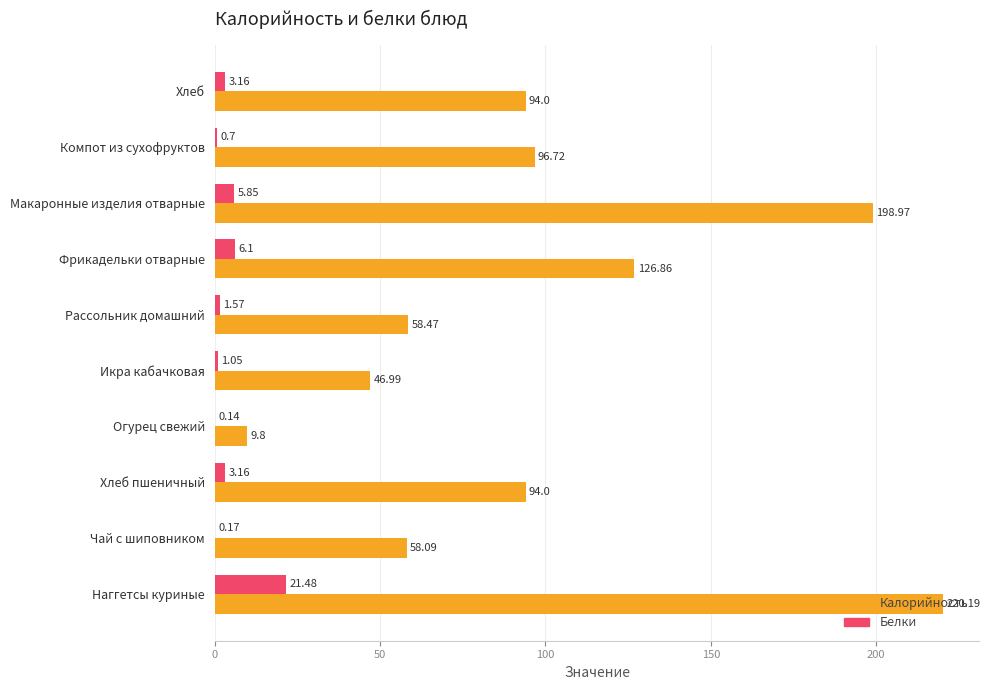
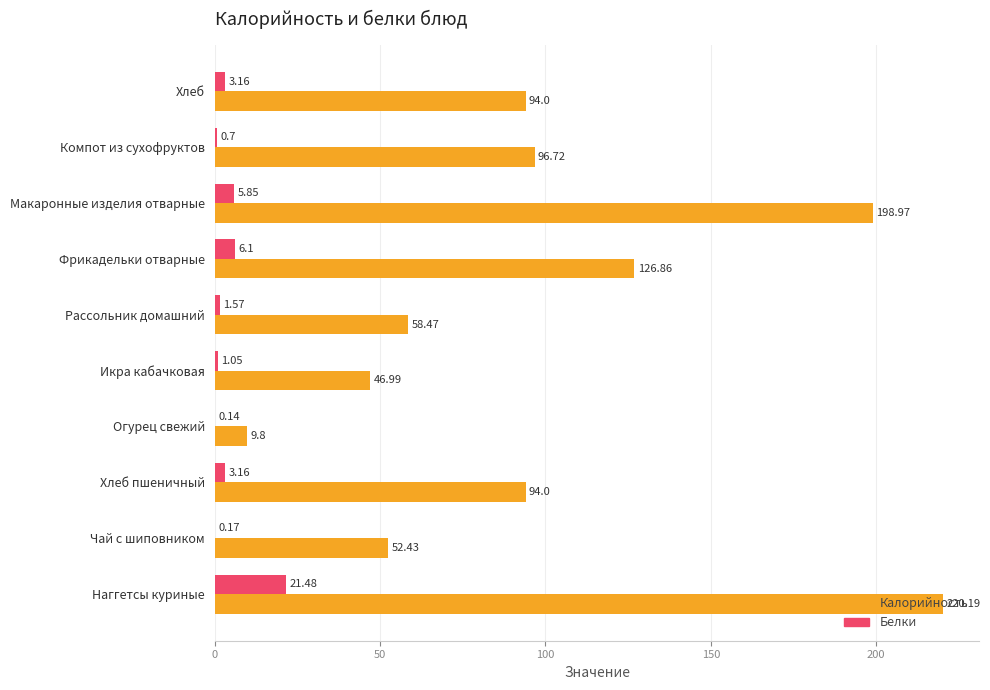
  {
    "Калорийность": {
      "Хлеб": 94.0,
      "Компот из сухофруктов": 96.72,
      "Макаронные изделия отварные": 198.97,
      "Фрикадельки отварные": 126.86,
      "Рассольник домашний": 58.47,
      "Икра кабачковая": 46.99,
      "Огурец свежий": 9.8,
      "Хлеб пшеничный": 94.0,
-     "Чай с шиповником": 58.09,
+     "Чай с шиповником": 52.43,
      "Наггетсы куриные": 220.19
    },
    "Белки": {
      "Хлеб": 3.16,
      "Компот из сухофруктов": 0.7,
      "Макаронные изделия отварные": 5.85,
      "Фрикадельки отварные": 6.1,
      "Рассольник домашний": 1.57,
      "Икра кабачковая": 1.05,
      "Огурец свежий": 0.14,
      "Хлеб пшеничный": 3.16,
      "Чай с шиповником": 0.17,
      "Наггетсы куриные": 21.48
    }
  }
